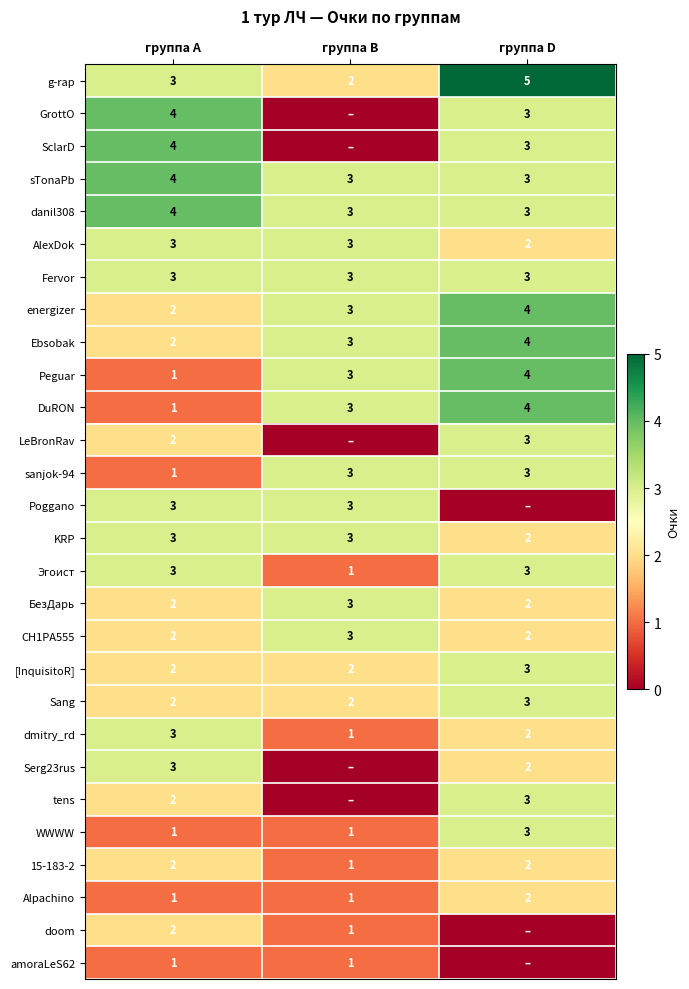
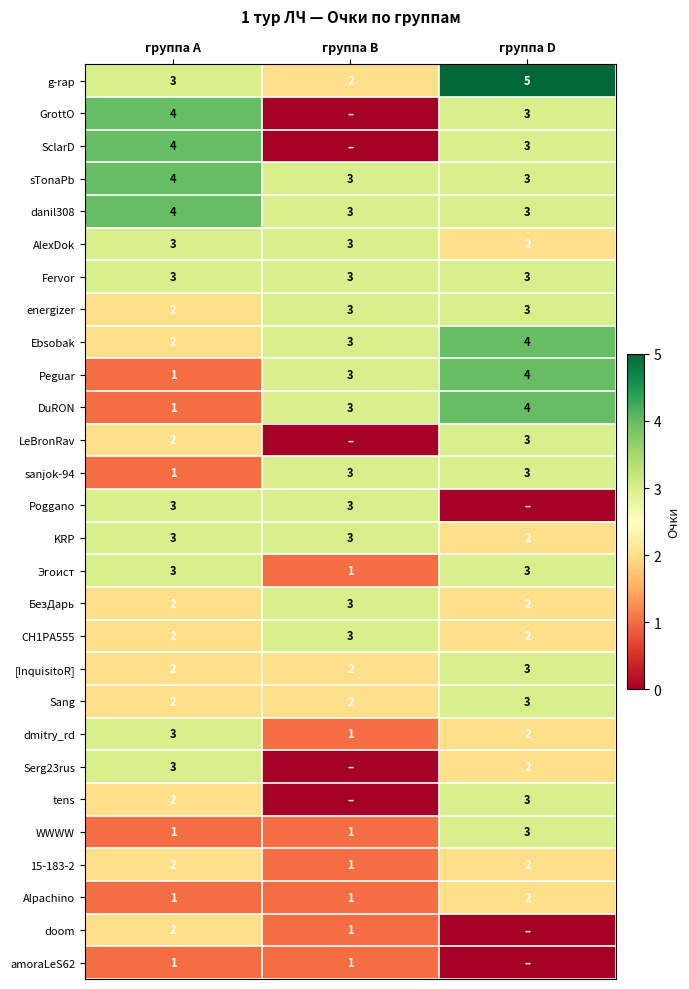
  {
    "g-rap": {
      "группа А": 3,
      "группа B": 2,
      "группа D": 5
    },
    "GrottO": {
      "группа А": 4,
      "группа D": 3
    },
    "SclarD": {
      "группа А": 4,
      "группа D": 3
    },
    "sTonaPb": {
      "группа А": 4,
      "группа B": 3,
      "группа D": 3
    },
    "danil308": {
      "группа А": 4,
      "группа B": 3,
      "группа D": 3
    },
    "AlexDok": {
      "группа А": 3,
      "группа B": 3,
      "группа D": 2
    },
    "Fervor": {
      "группа А": 3,
      "группа B": 3,
      "группа D": 3
    },
    "energizer": {
      "группа А": 2,
      "группа B": 3,
-     "группа D": 4
+     "группа D": 3
    },
    "Ebsobak": {
      "группа А": 2,
      "группа B": 3,
      "группа D": 4
    },
    "Peguar": {
      "группа А": 1,
      "группа B": 3,
      "группа D": 4
    },
    "DuRON": {
      "группа А": 1,
      "группа B": 3,
      "группа D": 4
    },
    "LeBronRav": {
      "группа А": 2,
      "группа D": 3
    },
    "sanjok-94": {
      "группа А": 1,
      "группа B": 3,
      "группа D": 3
    },
    "Poggano": {
      "группа А": 3,
      "группа B": 3
    },
    "KRP": {
      "группа А": 3,
      "группа B": 3,
      "группа D": 2
    },
    "Эгоист": {
      "группа А": 3,
      "группа B": 1,
      "группа D": 3
    },
    "БезДарь": {
      "группа А": 2,
      "группа B": 3,
      "группа D": 2
    },
    "CH1PA555": {
      "группа А": 2,
      "группа B": 3,
      "группа D": 2
    },
    "[InquisitoR]": {
      "группа А": 2,
      "группа B": 2,
      "группа D": 3
    },
    "Sang": {
      "группа А": 2,
      "группа B": 2,
      "группа D": 3
    },
    "dmitry_rd": {
      "группа А": 3,
      "группа B": 1,
      "группа D": 2
    },
    "Serg23rus": {
      "группа А": 3,
      "группа D": 2
    },
    "tens": {
      "группа А": 2,
      "группа D": 3
    },
    "WWWW": {
      "группа А": 1,
      "группа B": 1,
      "группа D": 3
    },
    "15-183-2": {
      "группа А": 2,
      "группа B": 1,
      "группа D": 2
    },
    "Alpachino": {
      "группа А": 1,
      "группа B": 1,
      "группа D": 2
    },
    "doom": {
      "группа А": 2,
      "группа B": 1
    },
    "amoraLeS62": {
      "группа А": 1,
      "группа B": 1
    }
  }
